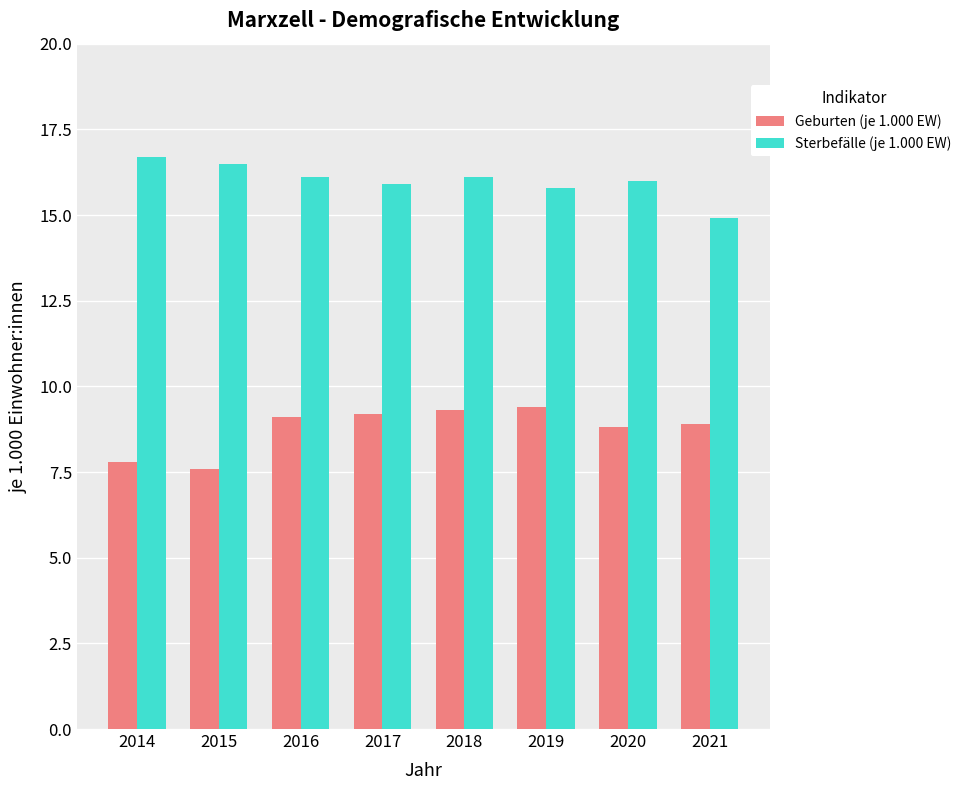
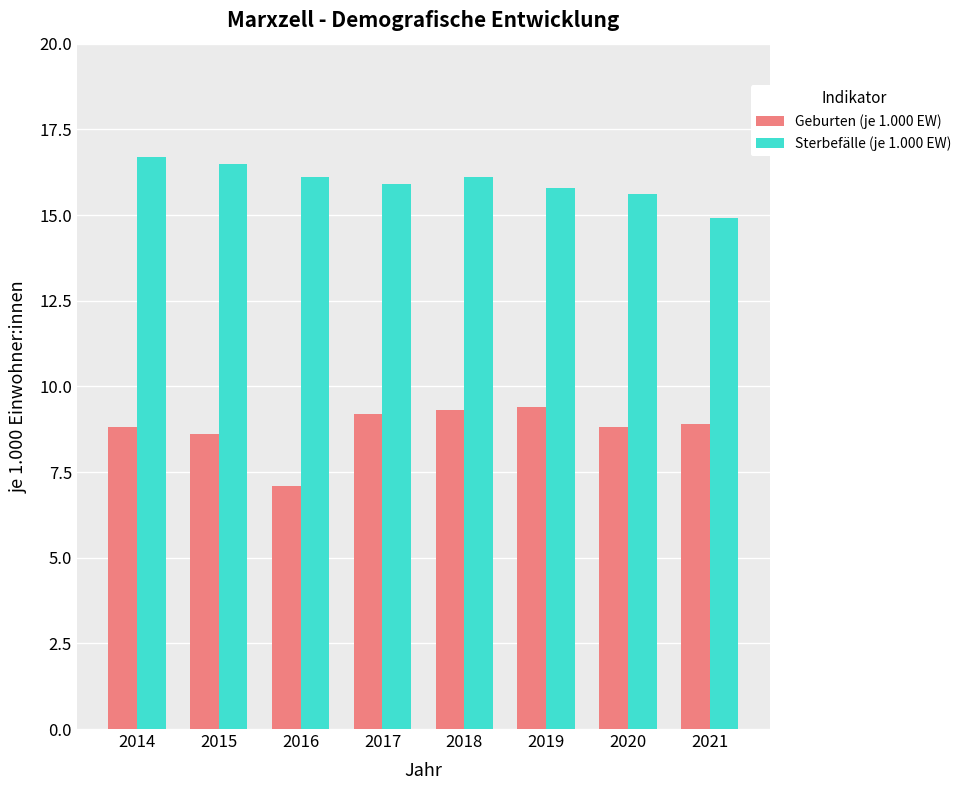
  {
    "Geburten (je 1.000 EW)": {
-     "2014": 7.8,
-     "2015": 7.6,
-     "2016": 9.1,
+     "2014": 8.8,
+     "2015": 8.6,
+     "2016": 7.1,
      "2017": 9.2,
      "2018": 9.3,
      "2019": 9.4,
      "2020": 8.8,
      "2021": 8.9
    },
    "Sterbefälle (je 1.000 EW)": {
      "2014": 16.7,
      "2015": 16.5,
      "2016": 16.1,
      "2017": 15.9,
      "2018": 16.1,
      "2019": 15.8,
-     "2020": 16.0,
+     "2020": 15.6,
      "2021": 14.9
    }
  }
